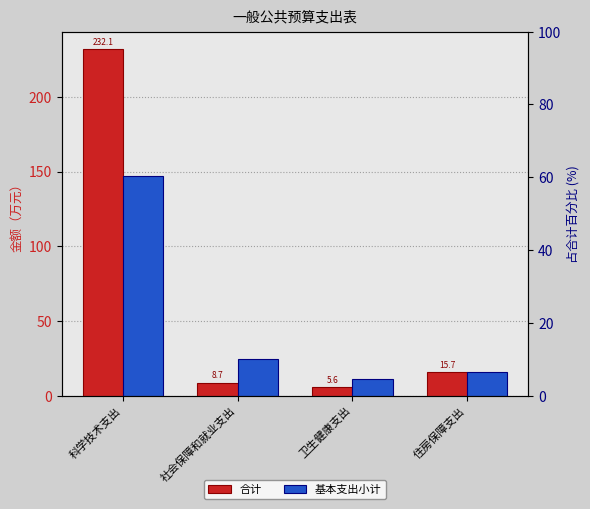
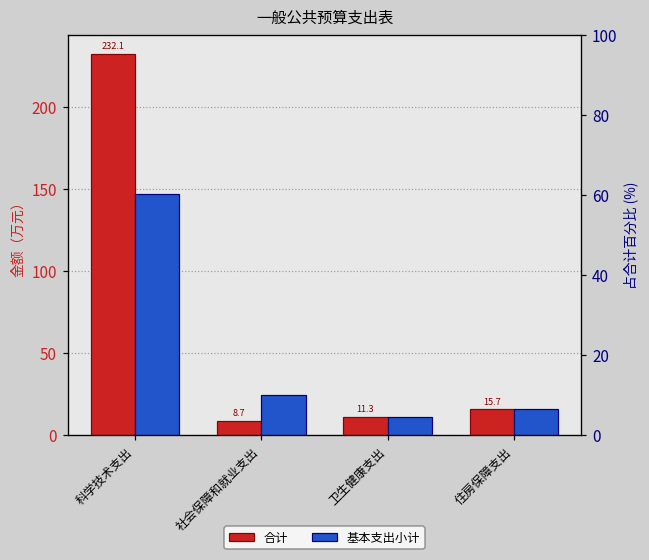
  {
    "合计": {
      "科学技术支出": 232.1,
      "社会保障和就业支出": 8.7,
-     "卫生健康支出": 5.6,
+     "卫生健康支出": 11.3,
      "住房保障支出": 15.7
    }
  }
